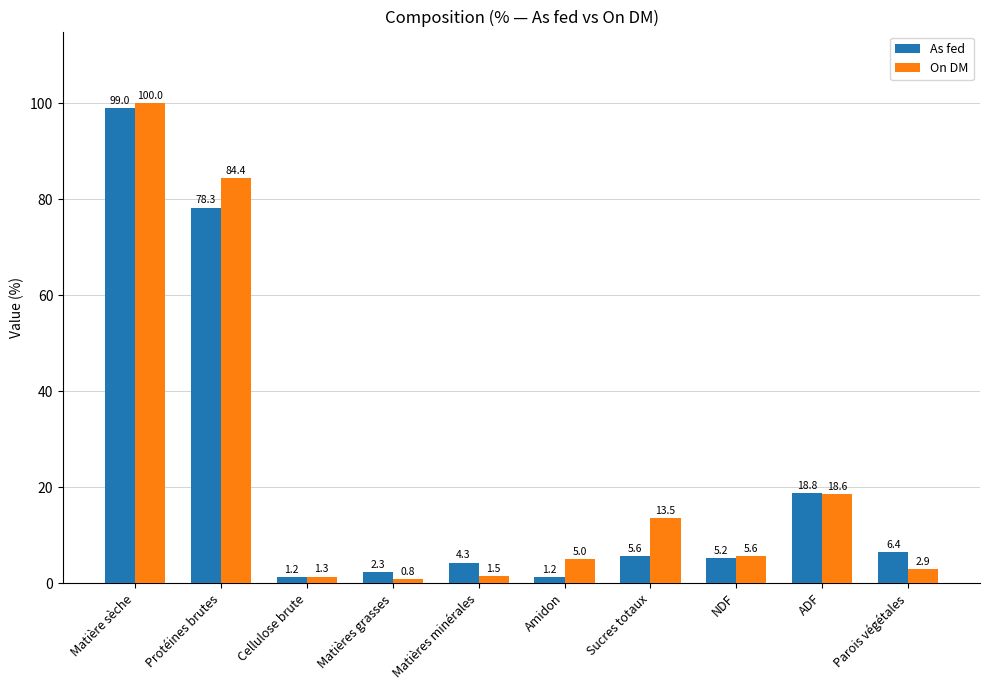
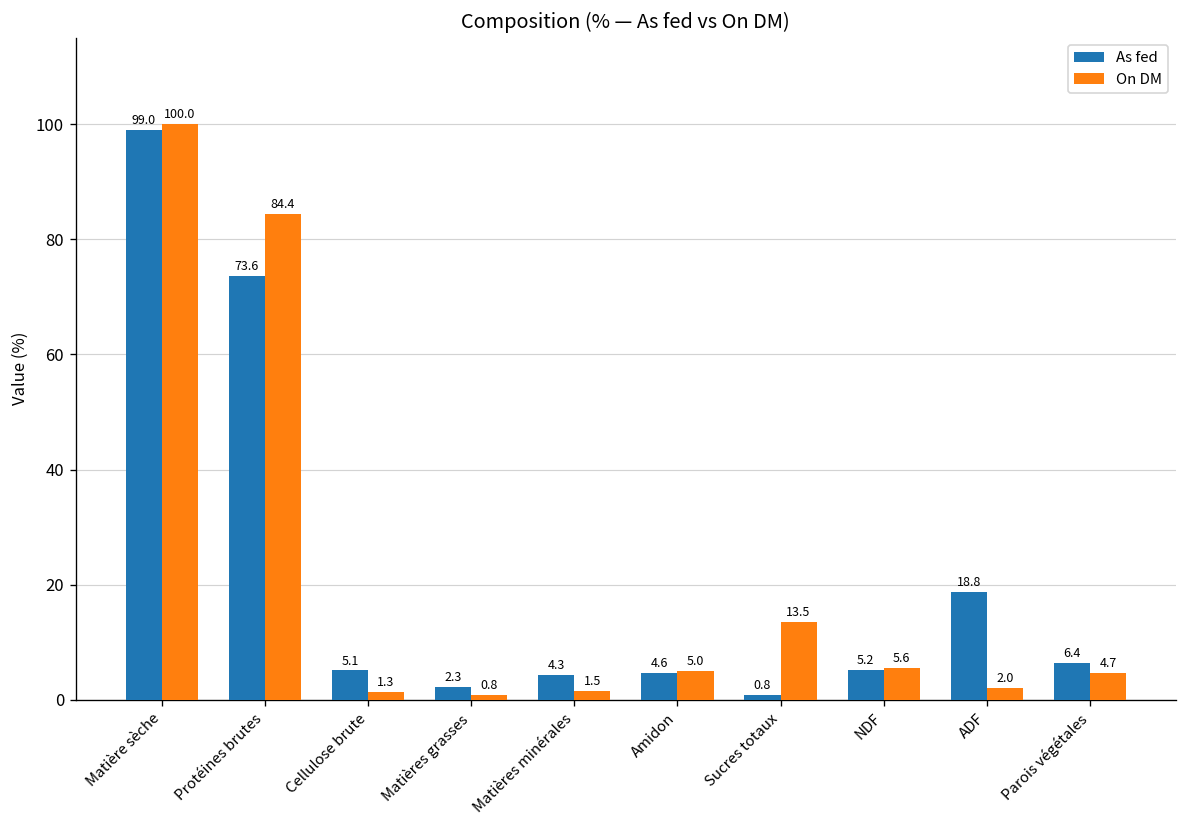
  {
    "As fed": {
      "Matière sèche": 99.0,
-     "Protéines brutes": 78.3,
-     "Cellulose brute": 1.2,
+     "Protéines brutes": 73.6,
+     "Cellulose brute": 5.1,
      "Matières grasses": 2.3,
      "Matières minérales": 4.3,
-     "Amidon": 1.2,
-     "Sucres totaux": 5.6,
+     "Amidon": 4.6,
+     "Sucres totaux": 0.8,
      "NDF": 5.2,
      "ADF": 18.8,
      "Parois végétales": 6.4
    },
    "On DM": {
      "Matière sèche": 100.0,
      "Protéines brutes": 84.4,
      "Cellulose brute": 1.3,
      "Matières grasses": 0.8,
      "Matières minérales": 1.5,
      "Amidon": 5.0,
      "Sucres totaux": 13.5,
      "NDF": 5.6,
-     "ADF": 18.6,
-     "Parois végétales": 2.9
+     "ADF": 2.0,
+     "Parois végétales": 4.7
    }
  }
